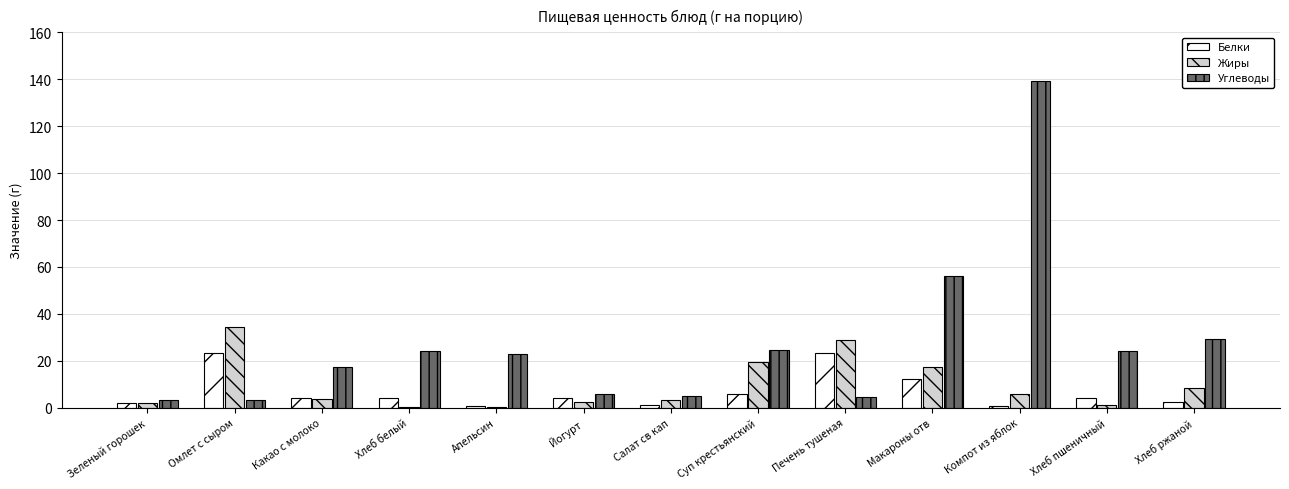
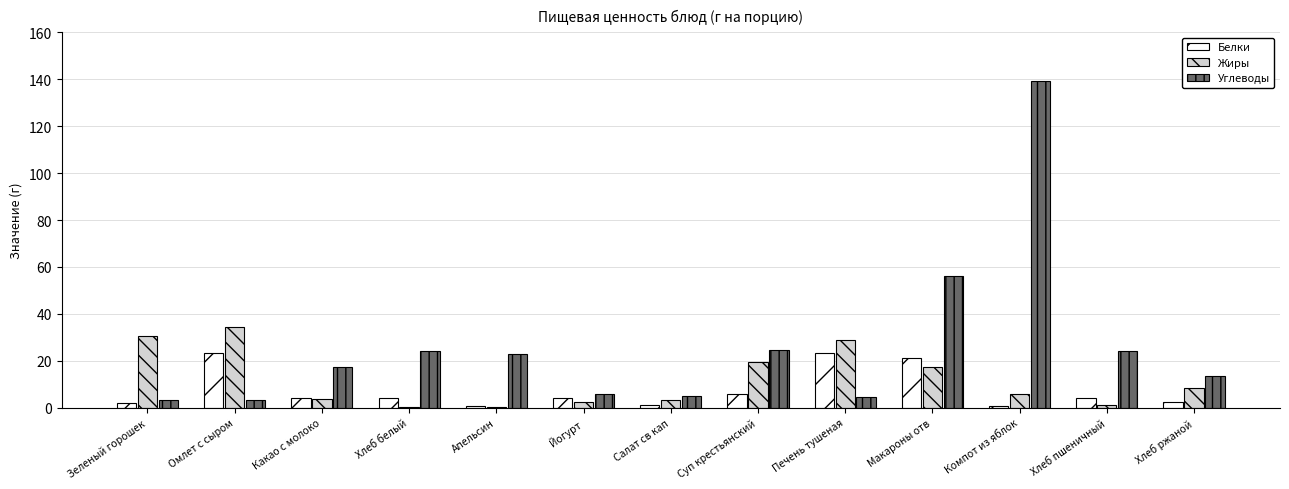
  {
    "Белки": {
      "Зеленый горошек": 2,
      "Омлет с сыром": 23,
      "Какао с молоко": 4,
      "Хлеб белый": 4,
      "Йогурт": 4,
      "Суп крестьянский": 6,
      "Печень тушеная": 23,
-     "Макароны отв": 12,
+     "Макароны отв": 21,
      "Хлеб пшеничный": 4,
      "Хлеб ржаной": 3
    },
    "Жиры": {
-     "Зеленый горошек": 2,
+     "Зеленый горошек": 31,
      "Омлет с сыром": 34,
      "Какао с молоко": 4,
      "Йогурт": 3,
      "Салат св кап": 3,
      "Суп крестьянский": 20,
      "Печень тушеная": 29,
      "Макароны отв": 17,
      "Компот из яблок": 6,
      "Хлеб ржаной": 9
    },
    "Углеводы": {
      "Зеленый горошек": 3,
      "Омлет с сыром": 3,
      "Какао с молоко": 17,
      "Хлеб белый": 24,
      "Апельсин": 23,
      "Йогурт": 6,
      "Салат св кап": 5,
      "Суп крестьянский": 25,
      "Печень тушеная": 5,
      "Макароны отв": 56,
      "Компот из яблок": 139,
      "Хлеб пшеничный": 24,
-     "Хлеб ржаной": 29
+     "Хлеб ржаной": 13
    }
  }
